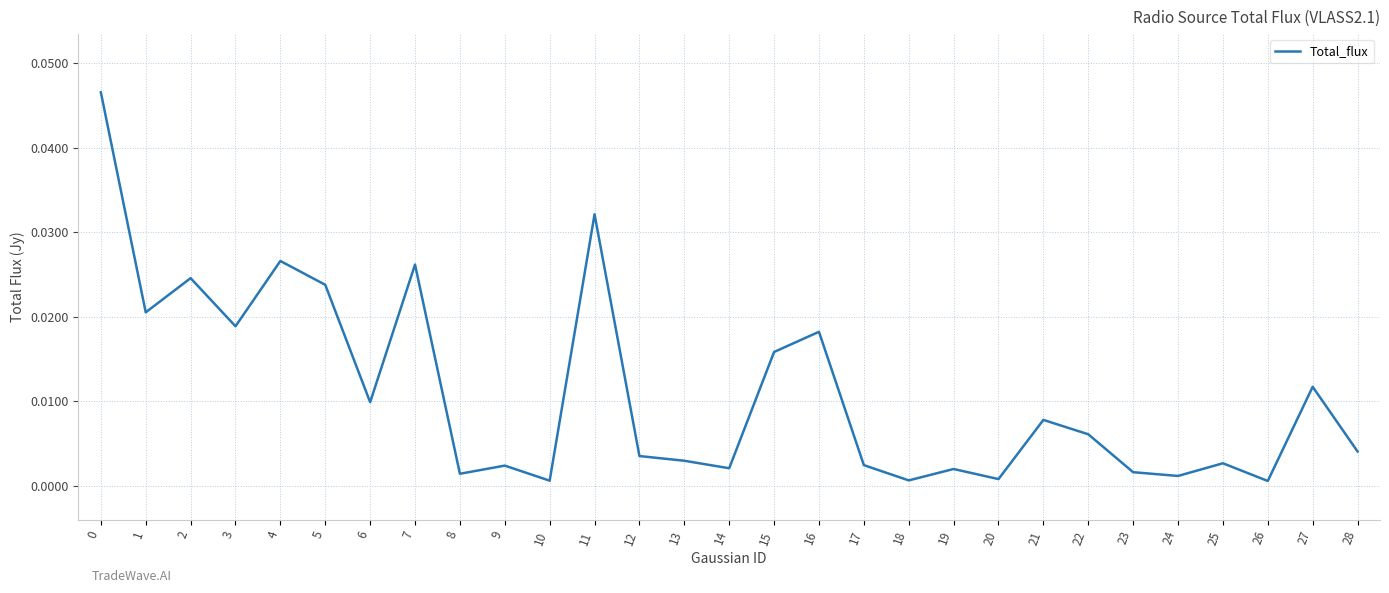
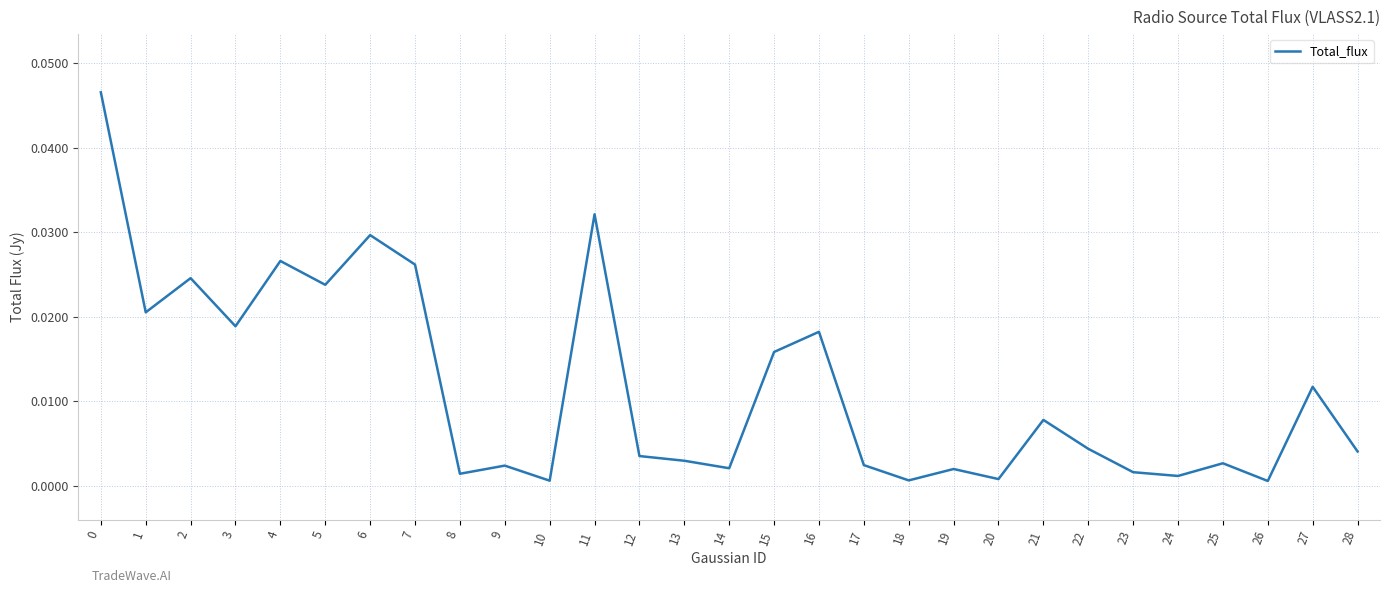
  {
    "0": 0.047,
    "1": 0.021,
    "2": 0.025,
    "3": 0.019,
    "4": 0.027,
    "5": 0.024,
-   "6": 0.010,
+   "6": 0.030,
    "7": 0.026,
    "8": 0.001,
    "9": 0.002,
    "10": 0.001,
    "11": 0.032,
    "12": 0.004,
    "13": 0.003,
    "14": 0.002,
    "15": 0.016,
    "16": 0.018,
    "17": 0.002,
    "18": 0.001,
    "19": 0.002,
    "20": 0.001,
    "21": 0.008,
-   "22": 0.006,
+   "22": 0.004,
    "23": 0.002,
    "24": 0.001,
    "25": 0.003,
    "26": 0.001,
    "27": 0.012,
    "28": 0.004
  }
